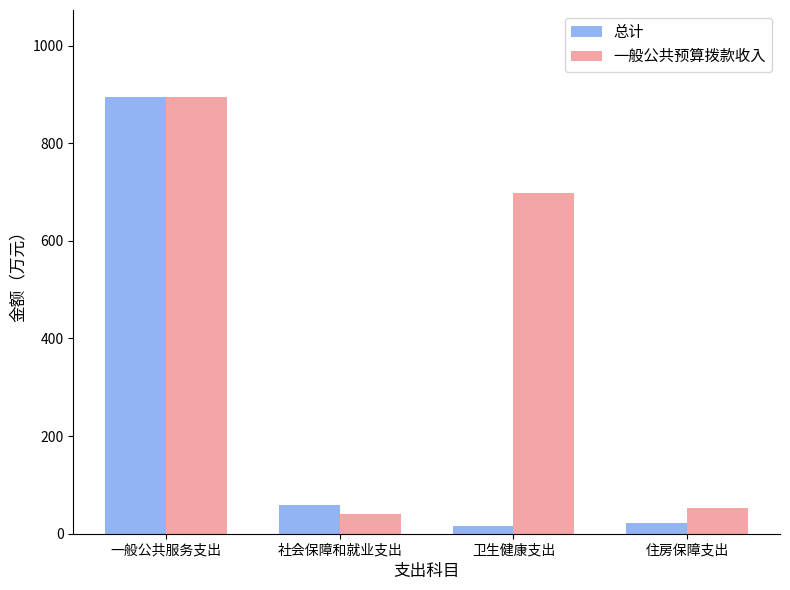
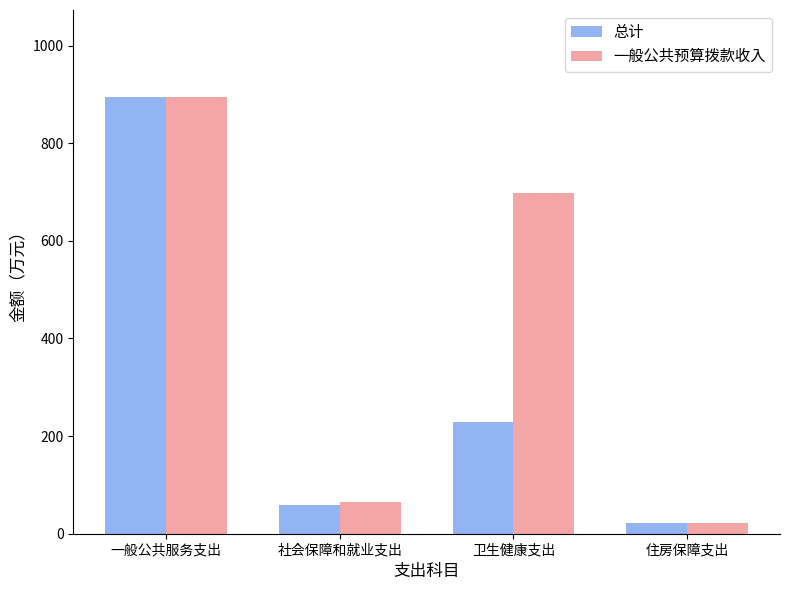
  {
    "总计": {
      "一般公共服务支出": 890,
      "社会保障和就业支出": 60,
-     "卫生健康支出": 20,
+     "卫生健康支出": 230,
      "住房保障支出": 20
    },
    "一般公共预算拨款收入": {
      "一般公共服务支出": 890,
-     "社会保障和就业支出": 40,
+     "社会保障和就业支出": 60,
      "卫生健康支出": 700,
-     "住房保障支出": 50
+     "住房保障支出": 20
    }
  }
